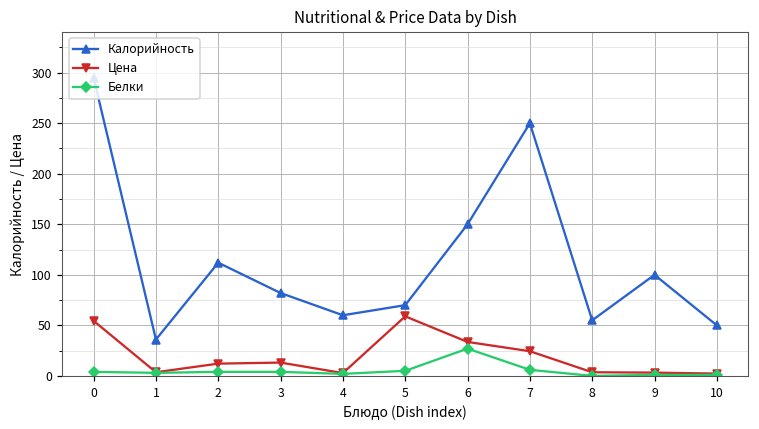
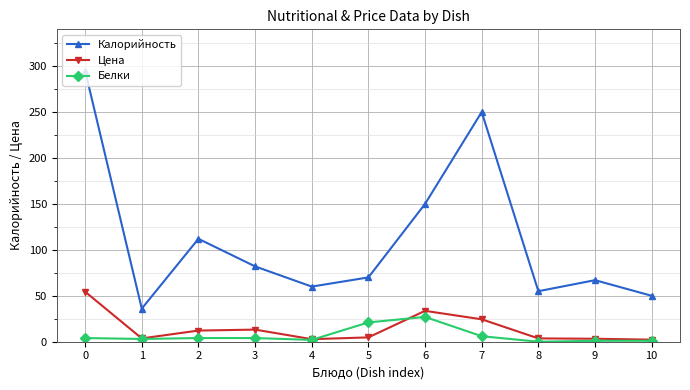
  {
    "Калорийность": {
      "1": 40,
      "2": 110,
      "3": 80,
      "4": 60,
      "5": 70,
      "6": 150,
      "7": 250,
      "8": 60,
-     "9": 100,
+     "9": 70,
      "10": 50
    },
    "Цена": {
      "0": 50,
      "2": 10,
      "3": 10,
-     "5": 60,
+     "5": 0,
      "6": 30,
      "7": 20,
      "8": 0
    },
    "Белки": {
      "0": 0,
      "2": 0,
      "3": 0,
-     "5": 10,
+     "5": 20,
      "6": 30,
      "7": 10,
      "8": 0
    }
  }
